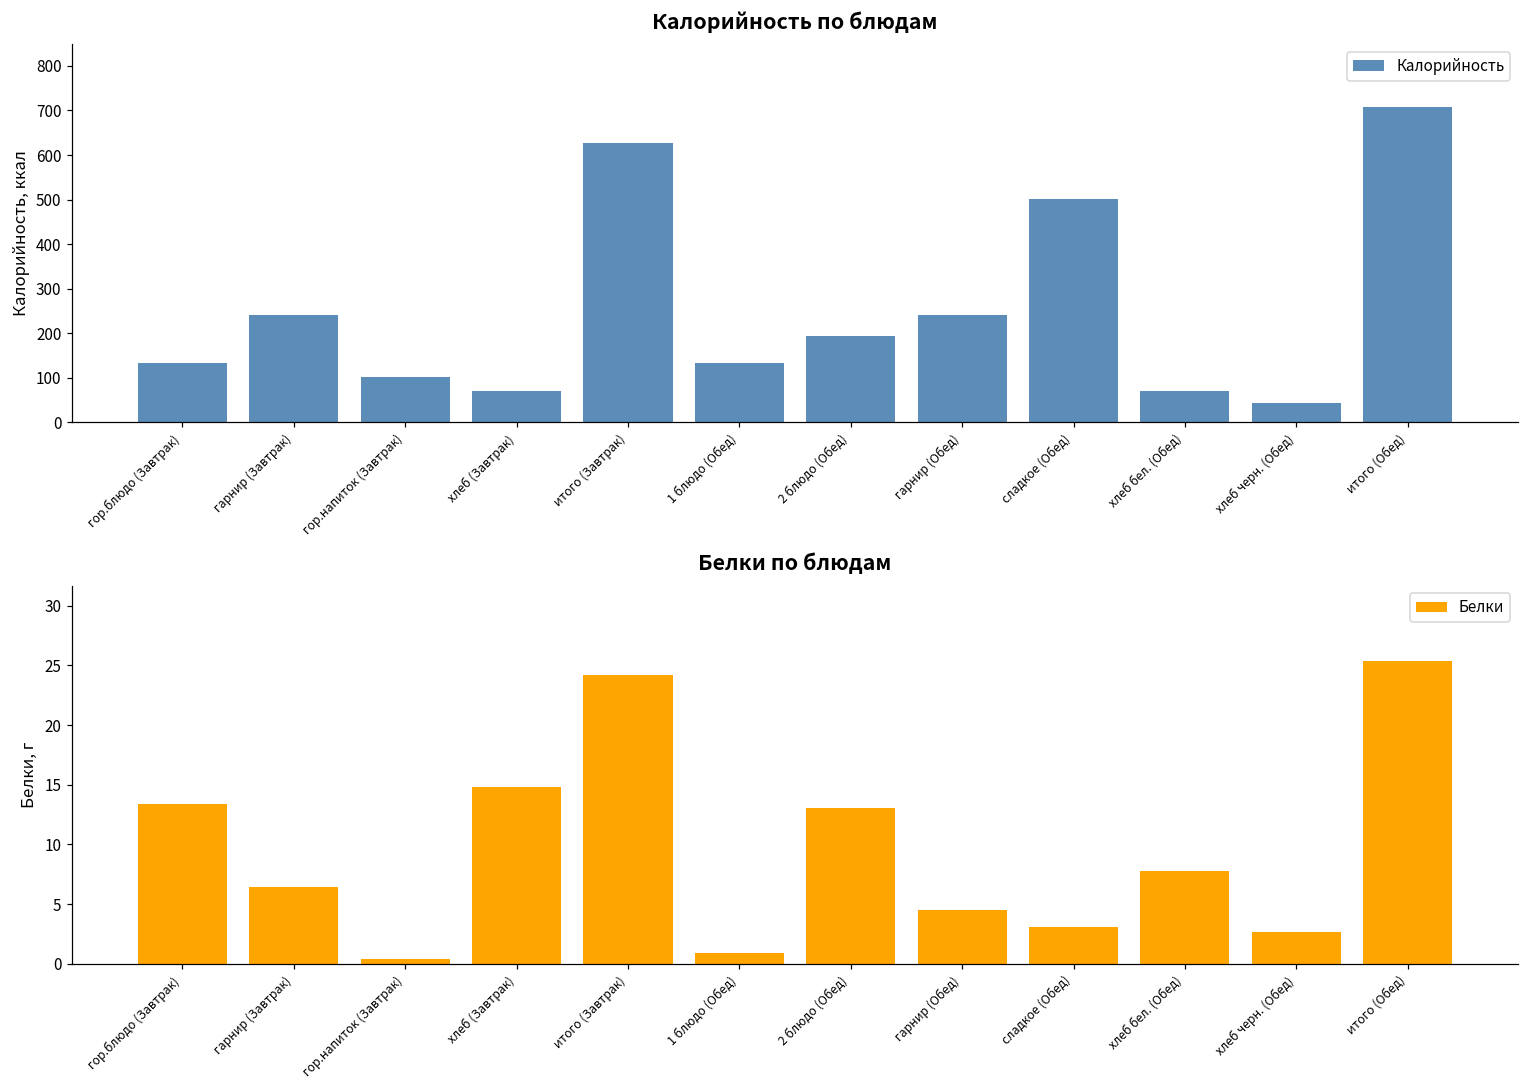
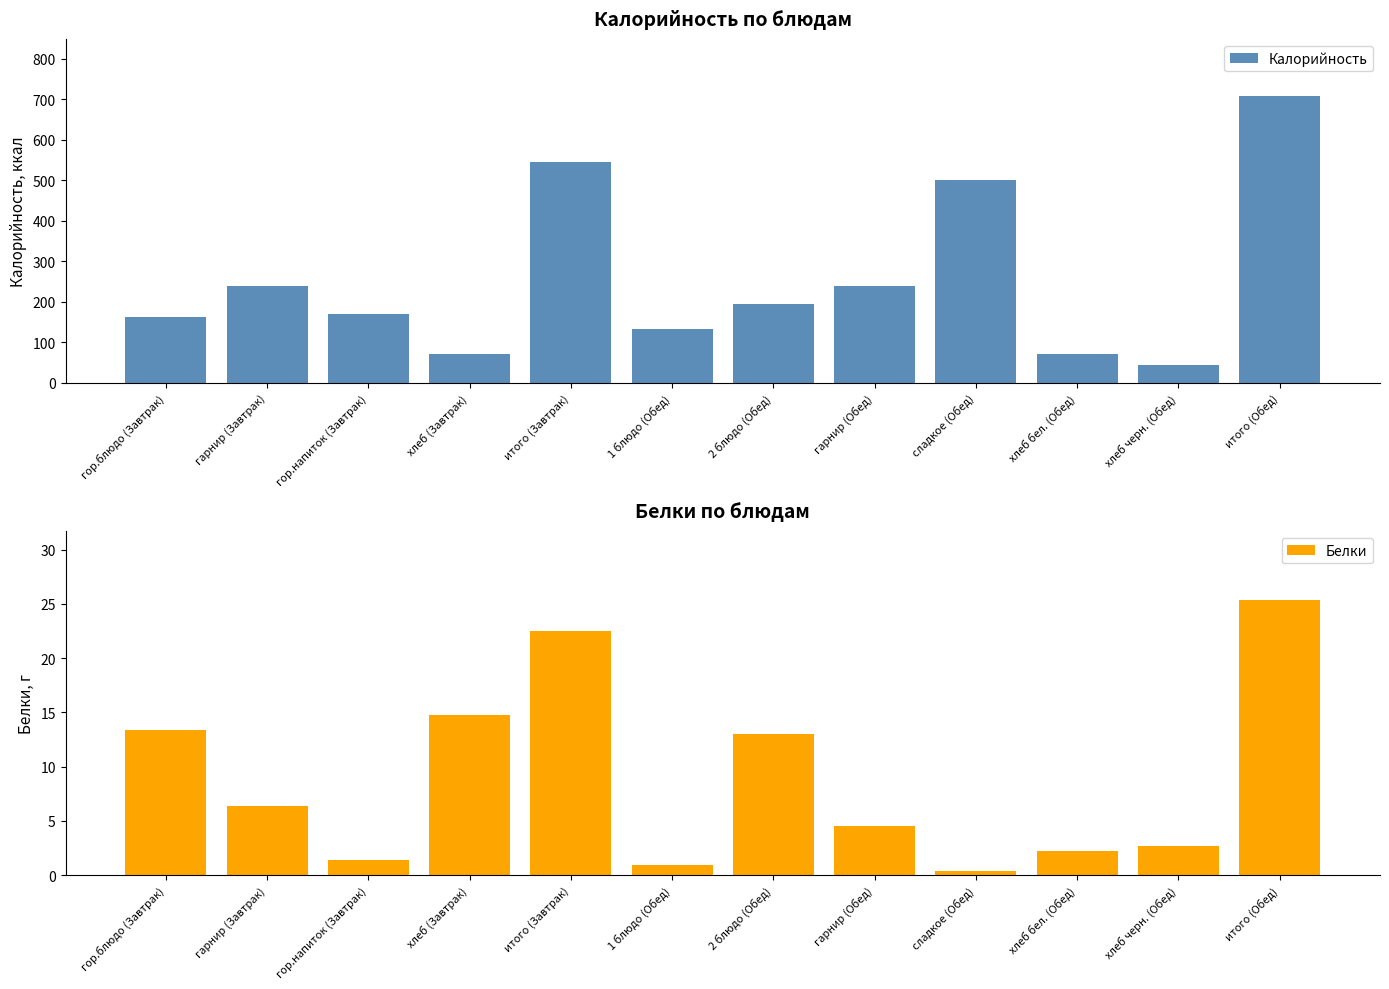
  {
    "Калорийность по блюдам": {
-     "гор.блюдо (Завтрак)": 130,
+     "гор.блюдо (Завтрак)": 160,
      "гарнир (Завтрак)": 240,
-     "гор.напиток (Завтрак)": 100,
+     "гор.напиток (Завтрак)": 170,
      "хлеб (Завтрак)": 70,
-     "итого (Завтрак)": 630,
+     "итого (Завтрак)": 550,
      "1 блюдо (Обед)": 130,
      "2 блюдо (Обед)": 190,
      "гарнир (Обед)": 240,
      "сладкое (Обед)": 500,
      "хлеб бел. (Обед)": 70,
      "хлеб черн. (Обед)": 40,
      "итого (Обед)": 710
    },
    "Белки по блюдам": {
      "гор.блюдо (Завтрак)": 13.4,
      "гарнир (Завтрак)": 6.4,
-     "гор.напиток (Завтрак)": 0.4,
+     "гор.напиток (Завтрак)": 1.4,
      "хлеб (Завтрак)": 14.8,
-     "итого (Завтрак)": 24.2,
+     "итого (Завтрак)": 22.5,
      "1 блюдо (Обед)": 0.9,
      "2 блюдо (Обед)": 13.0,
      "гарнир (Обед)": 4.5,
-     "сладкое (Обед)": 3.1,
-     "хлеб бел. (Обед)": 7.8,
+     "сладкое (Обед)": 0.4,
+     "хлеб бел. (Обед)": 2.3,
      "хлеб черн. (Обед)": 2.7,
      "итого (Обед)": 25.3
    }
  }
